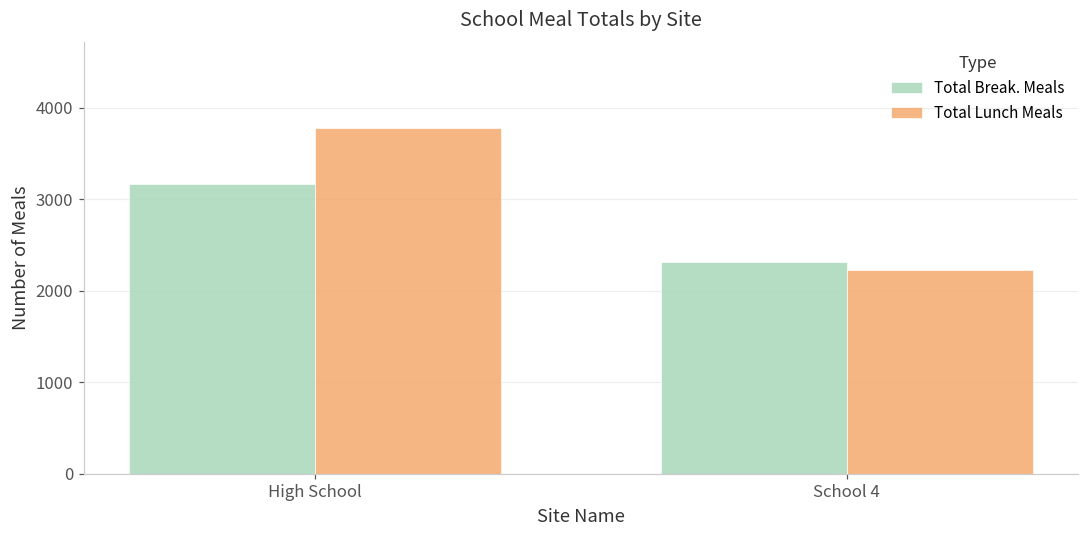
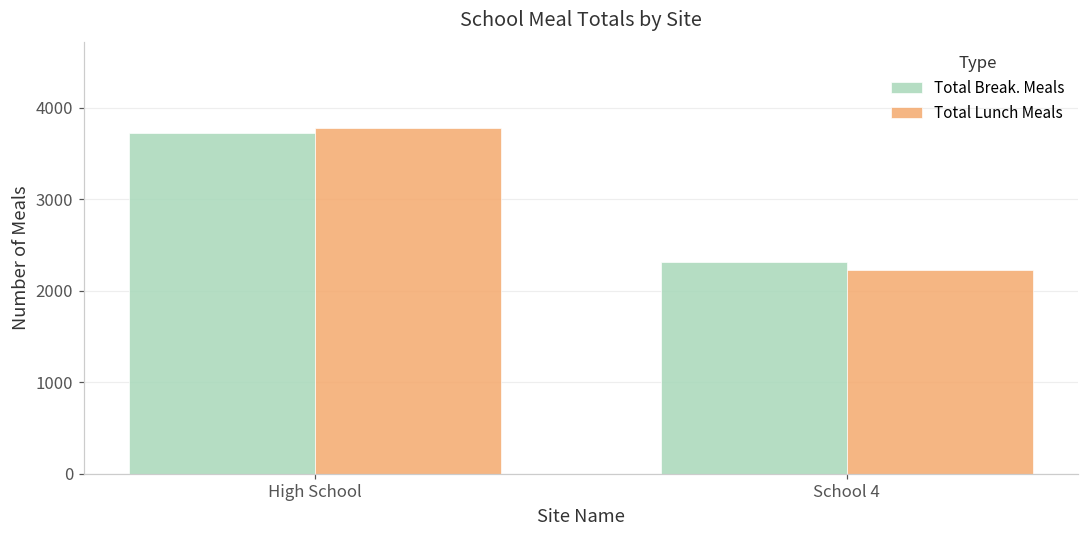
  {
    "Total Break. Meals": {
-     "High School": 3200,
+     "High School": 3700,
      "School 4": 2300
    },
    "Total Lunch Meals": {
      "High School": 3800,
      "School 4": 2200
    }
  }
